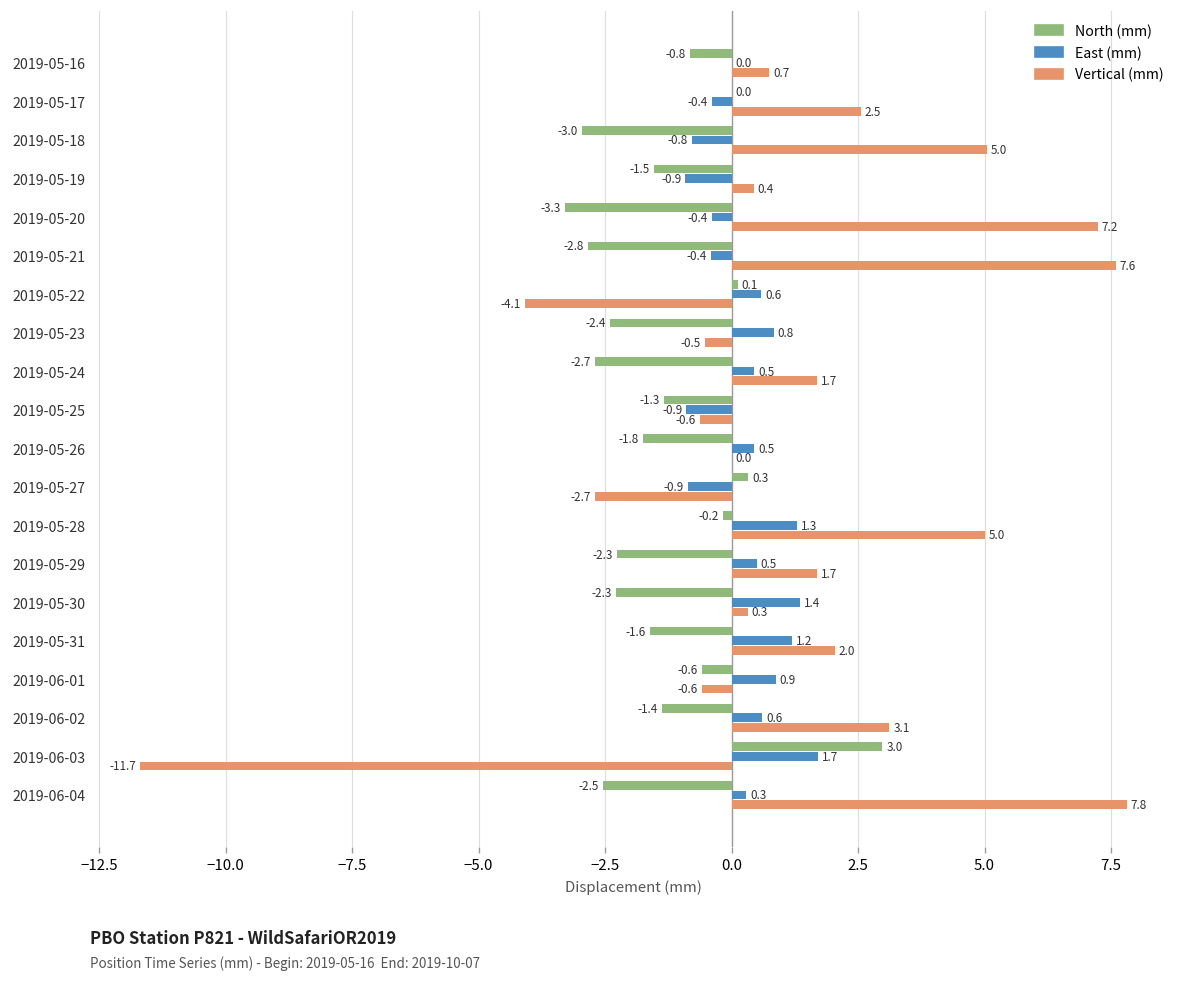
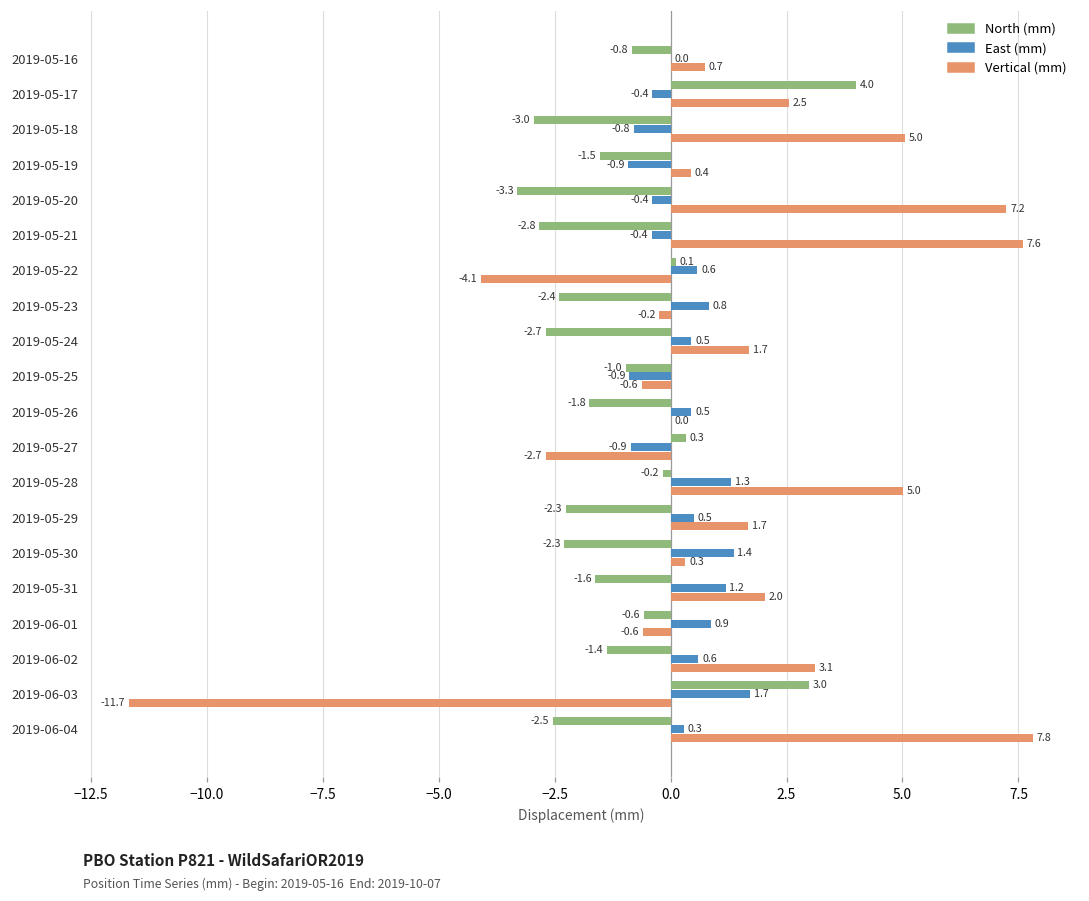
  {
    "North (mm)": {
      "2019-05-16": -0.8,
-     "2019-05-17": 0.0,
+     "2019-05-17": 4.0,
      "2019-05-18": -3.0,
      "2019-05-19": -1.5,
      "2019-05-20": -3.3,
      "2019-05-21": -2.8,
      "2019-05-22": 0.1,
      "2019-05-23": -2.4,
      "2019-05-24": -2.7,
-     "2019-05-25": -1.3,
+     "2019-05-25": -1.0,
      "2019-05-26": -1.8,
      "2019-05-27": 0.3,
      "2019-05-28": -0.2,
      "2019-05-29": -2.3,
      "2019-05-30": -2.3,
      "2019-05-31": -1.6,
      "2019-06-01": -0.6,
      "2019-06-02": -1.4,
      "2019-06-03": 3.0,
      "2019-06-04": -2.5
    },
    "East (mm)": {
      "2019-05-16": 0.0,
      "2019-05-17": -0.4,
      "2019-05-18": -0.8,
      "2019-05-19": -0.9,
      "2019-05-20": -0.4,
      "2019-05-21": -0.4,
      "2019-05-22": 0.6,
      "2019-05-23": 0.8,
      "2019-05-24": 0.5,
      "2019-05-25": -0.9,
      "2019-05-26": 0.5,
      "2019-05-27": -0.9,
      "2019-05-28": 1.3,
      "2019-05-29": 0.5,
      "2019-05-30": 1.4,
      "2019-05-31": 1.2,
      "2019-06-01": 0.9,
      "2019-06-02": 0.6,
      "2019-06-03": 1.7,
      "2019-06-04": 0.3
    },
    "Vertical (mm)": {
      "2019-05-16": 0.7,
      "2019-05-17": 2.5,
      "2019-05-18": 5.0,
      "2019-05-19": 0.4,
      "2019-05-20": 7.2,
      "2019-05-21": 7.6,
      "2019-05-22": -4.1,
-     "2019-05-23": -0.5,
+     "2019-05-23": -0.2,
      "2019-05-24": 1.7,
      "2019-05-25": -0.6,
      "2019-05-26": 0.0,
      "2019-05-27": -2.7,
      "2019-05-28": 5.0,
      "2019-05-29": 1.7,
      "2019-05-30": 0.3,
      "2019-05-31": 2.0,
      "2019-06-01": -0.6,
      "2019-06-02": 3.1,
      "2019-06-03": -11.7,
      "2019-06-04": 7.8
    }
  }
